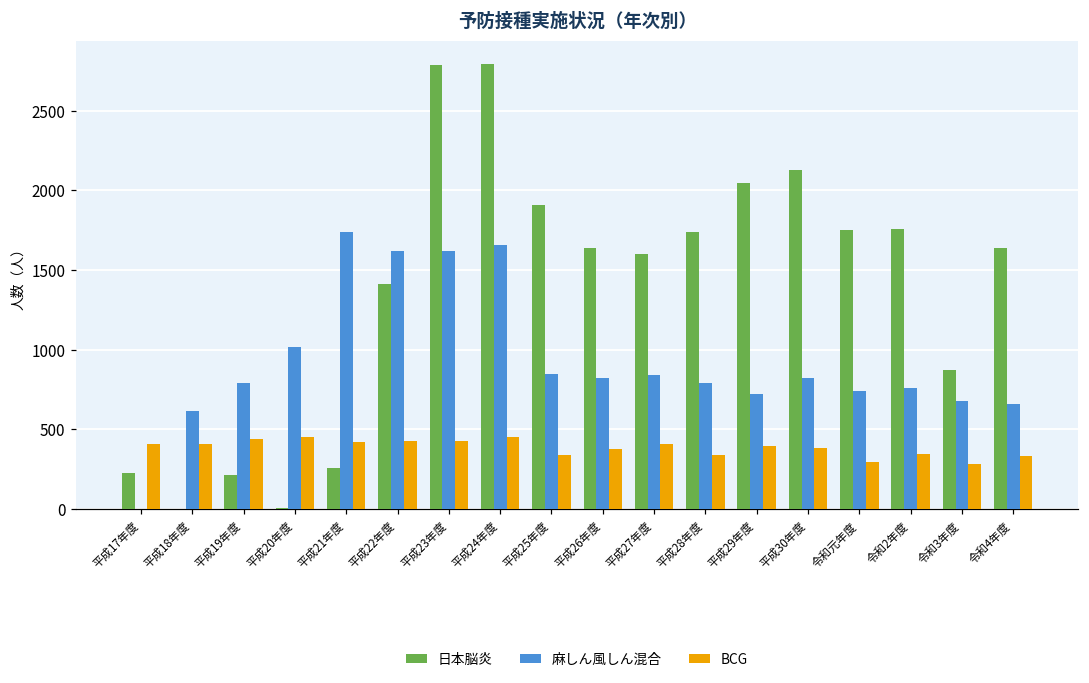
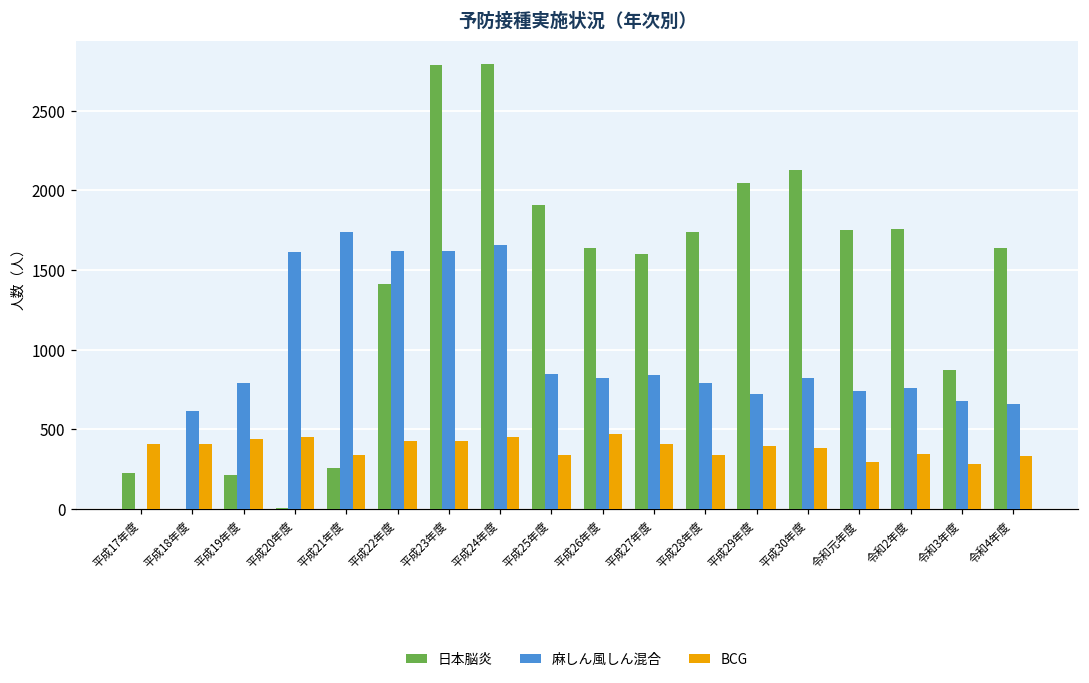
  {
    "日本脳炎": {
      "平成17年度": 230,
      "平成19年度": 210,
      "平成21年度": 260,
      "平成22年度": 1410,
      "平成23年度": 2790,
      "平成24年度": 2800,
      "平成25年度": 1910,
      "平成26年度": 1640,
      "平成27年度": 1600,
      "平成28年度": 1740,
      "平成29年度": 2050,
      "平成30年度": 2130,
      "令和元年度": 1750,
      "令和2年度": 1760,
      "令和3年度": 870,
      "令和4年度": 1640
    },
    "麻しん風しん混合": {
      "平成17年度": 0,
      "平成18年度": 610,
      "平成19年度": 790,
-     "平成20年度": 1020,
+     "平成20年度": 1610,
      "平成21年度": 1740,
      "平成22年度": 1620,
      "平成23年度": 1620,
      "平成24年度": 1660,
      "平成25年度": 850,
      "平成26年度": 820,
      "平成27年度": 840,
      "平成28年度": 790,
      "平成29年度": 720,
      "平成30年度": 820,
      "令和元年度": 740,
      "令和2年度": 760,
      "令和3年度": 680,
      "令和4年度": 660
    },
    "BCG": {
      "平成17年度": 410,
      "平成18年度": 410,
      "平成19年度": 440,
      "平成20年度": 450,
-     "平成21年度": 420,
+     "平成21年度": 340,
      "平成22年度": 430,
      "平成23年度": 430,
      "平成24年度": 450,
      "平成25年度": 340,
-     "平成26年度": 380,
+     "平成26年度": 470,
      "平成27年度": 410,
      "平成28年度": 340,
      "平成29年度": 390,
      "平成30年度": 390,
      "令和元年度": 290,
      "令和2年度": 350,
      "令和3年度": 280,
      "令和4年度": 330
    }
  }
